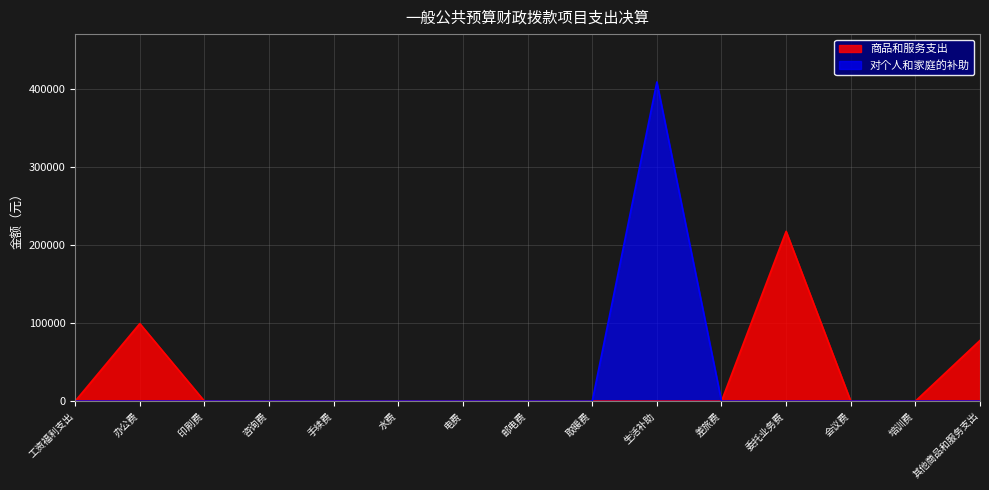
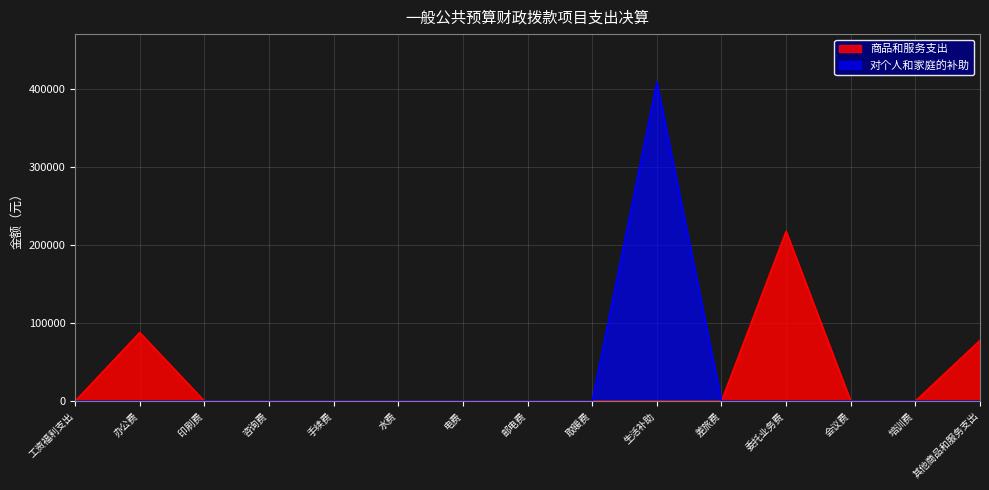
  {
    "商品和服务支出": {
-     "办公费": 100000,
+     "办公费": 90000,
      "生活补助": 0,
      "委托业务费": 220000,
      "其他商品和服务支出": 80000
    },
    "对个人和家庭的补助": {
      "办公费": 0,
      "生活补助": 410000,
      "委托业务费": 0,
      "其他商品和服务支出": 0
    }
  }
